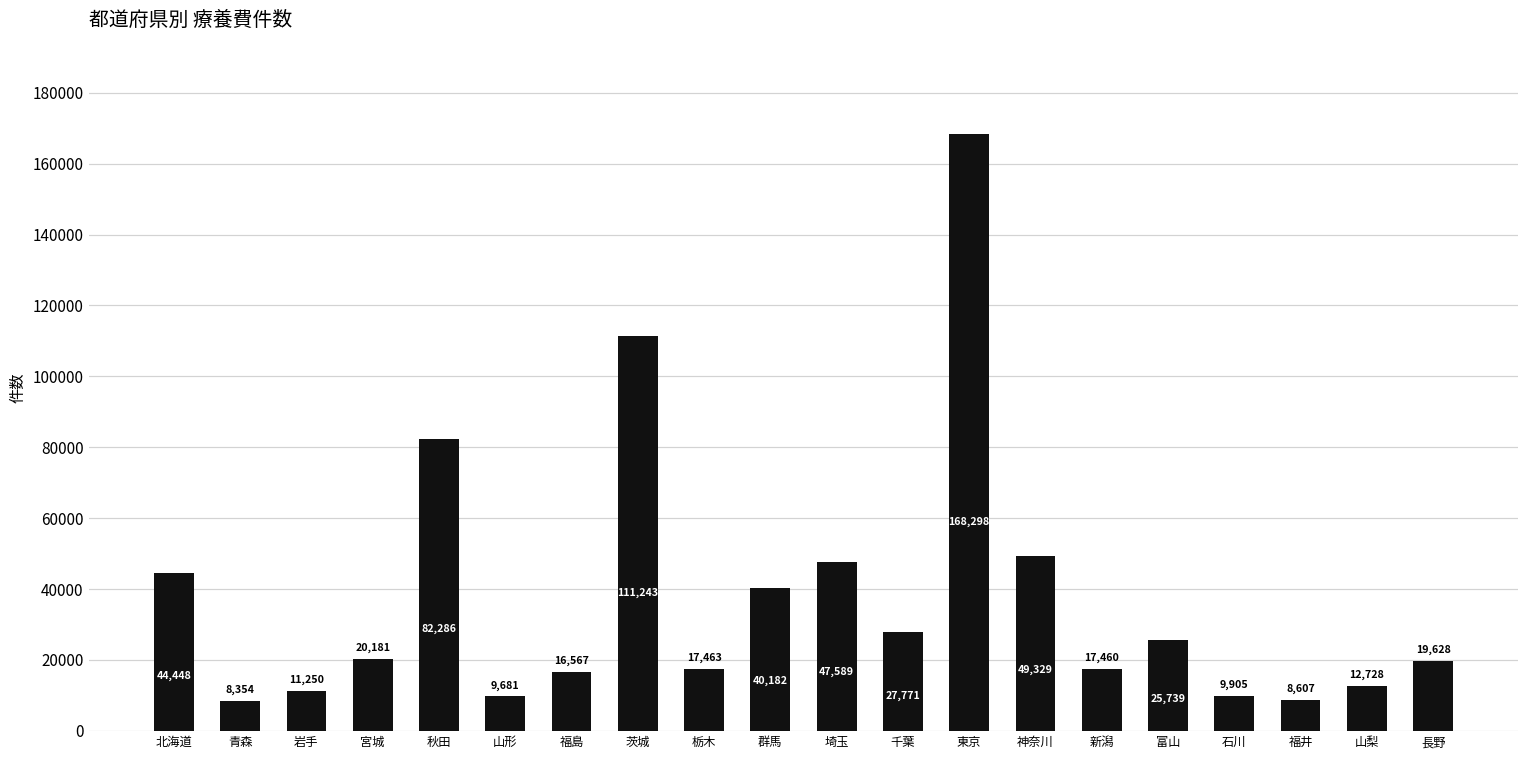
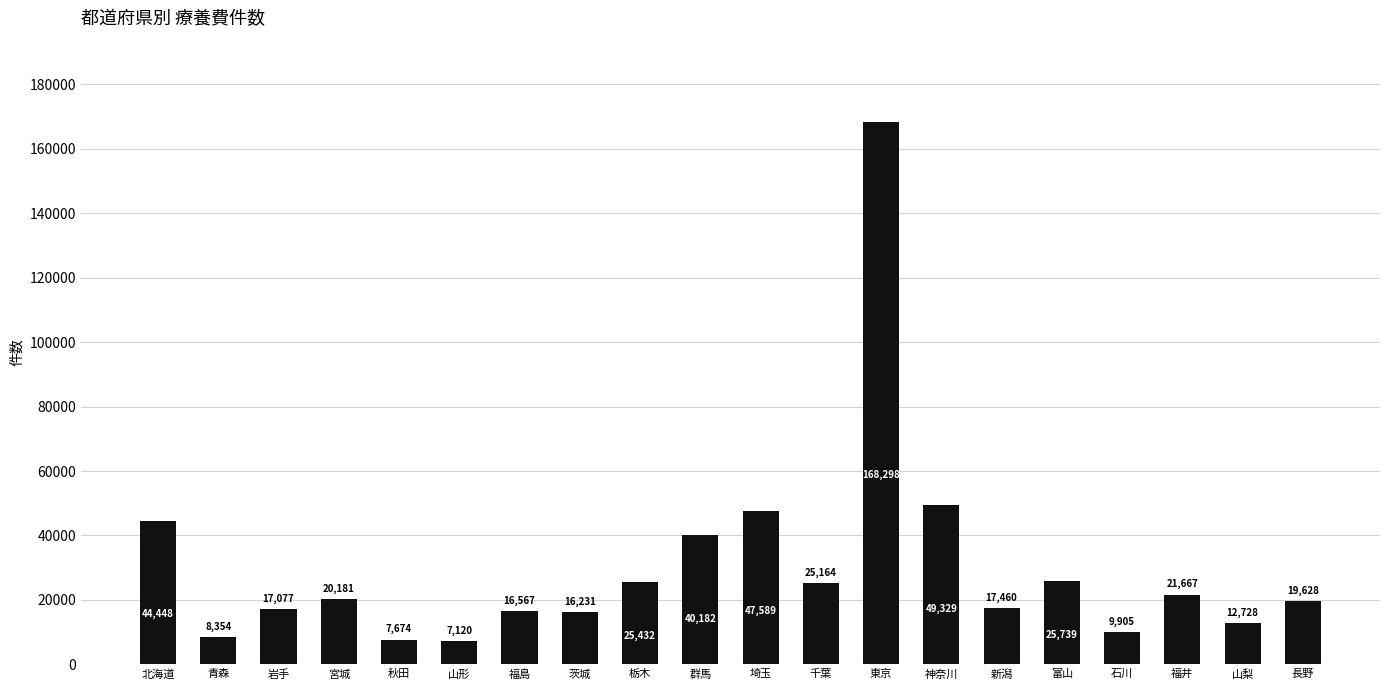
  {
    "北海道": "44,448",
    "青森": "8,354",
-   "岩手": "11,250",
+   "岩手": "17,077",
    "宮城": "20,181",
-   "秋田": "82,286",
-   "山形": "9,681",
+   "秋田": "7,674",
+   "山形": "7,120",
    "福島": "16,567",
-   "茨城": "111,243",
-   "栃木": "17,463",
+   "茨城": "16,231",
+   "栃木": "25,432",
    "群馬": "40,182",
    "埼玉": "47,589",
-   "千葉": "27,771",
+   "千葉": "25,164",
    "東京": "168,298",
    "神奈川": "49,329",
    "新潟": "17,460",
    "富山": "25,739",
    "石川": "9,905",
-   "福井": "8,607",
+   "福井": "21,667",
    "山梨": "12,728",
    "長野": "19,628"
  }
